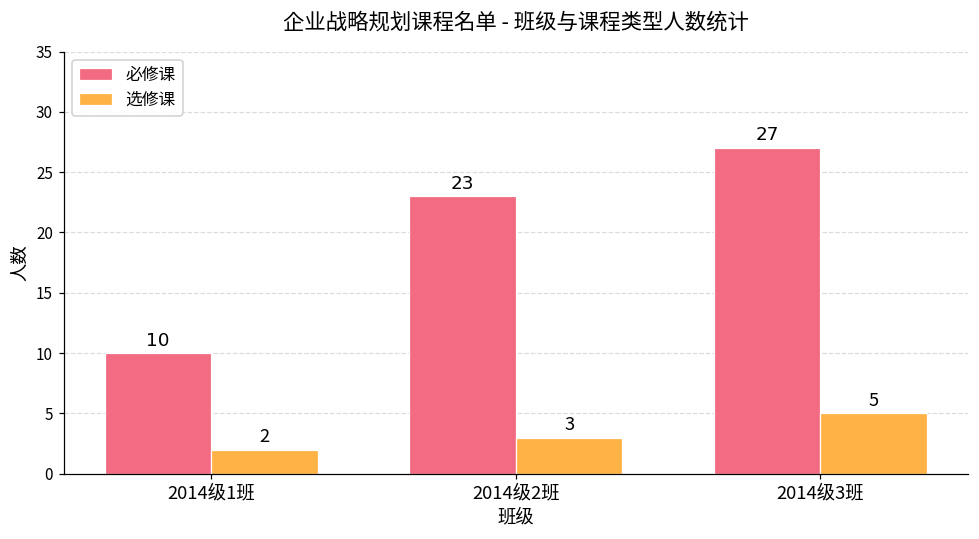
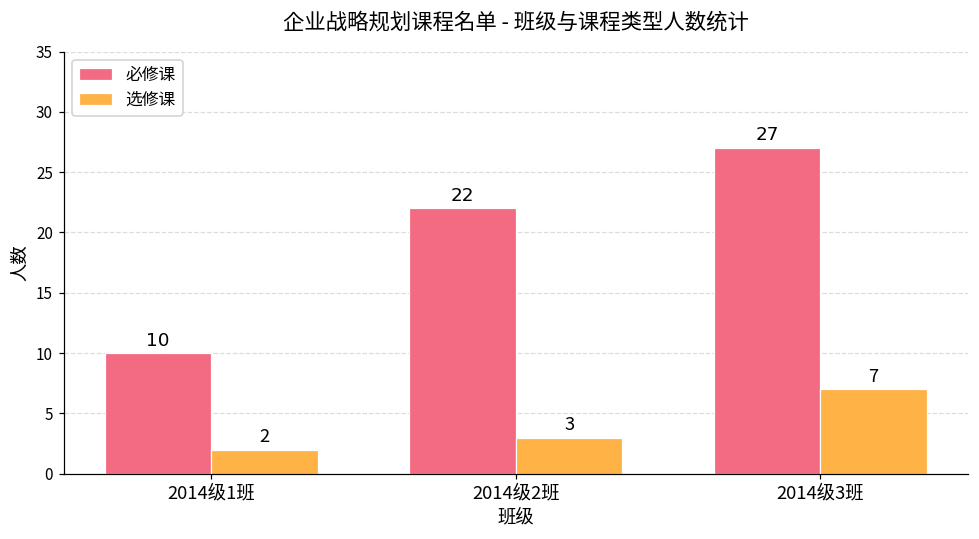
  {
    "必修课": {
      "2014级1班": 10,
-     "2014级2班": 23,
+     "2014级2班": 22,
      "2014级3班": 27
    },
    "选修课": {
      "2014级1班": 2,
      "2014级2班": 3,
-     "2014级3班": 5
+     "2014级3班": 7
    }
  }
